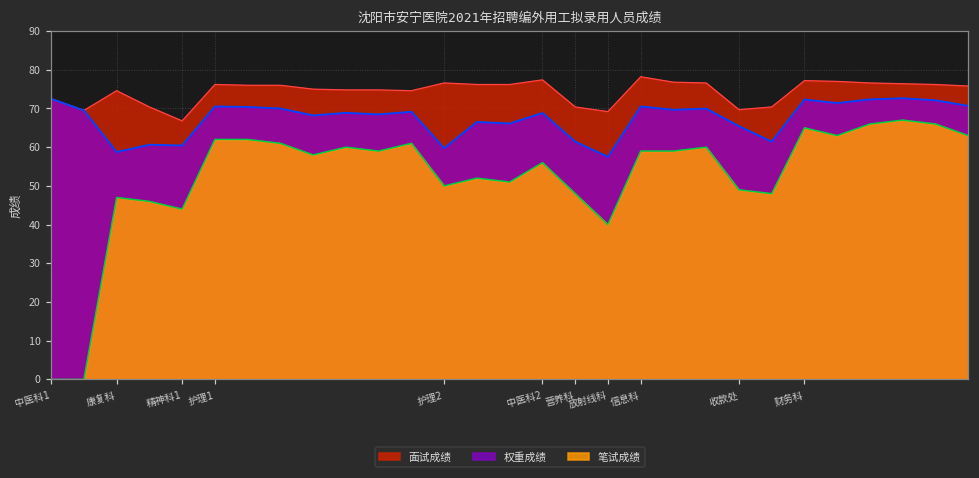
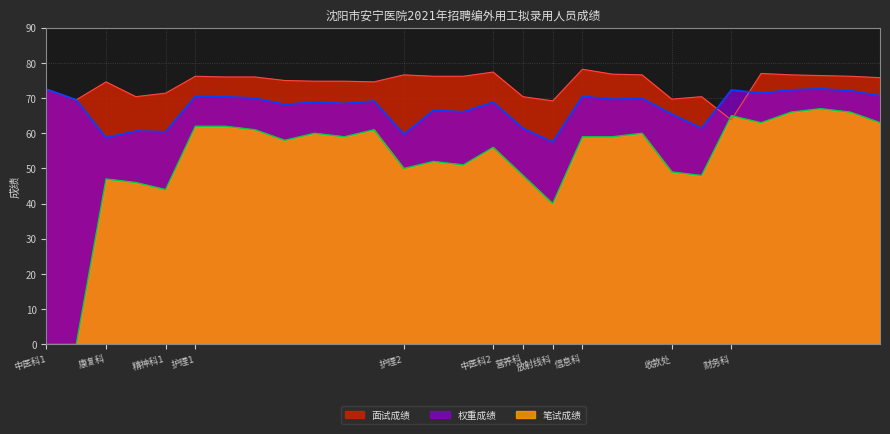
  {
    "面试成绩": {
      "康复科": 75,
-     "精神科1": 67,
+     "精神科1": 71,
      "护理1": 76,
      "护理2": 77,
      "中医科2": 77,
      "营养科": 70,
      "放射线科": 69,
      "信息科": 78,
      "收款处": 70,
-     "财务科": 77
+     "财务科": 64
    },
    "权重成绩": {
      "康复科": 59,
      "精神科1": 60,
      "护理1": 71,
      "护理2": 60,
      "中医科2": 69,
      "营养科": 61,
      "放射线科": 58,
      "信息科": 71,
      "收款处": 65,
      "财务科": 72
    },
    "笔试成绩": {
      "中医科1": 0,
      "康复科": 47,
      "精神科1": 44,
      "护理1": 62,
      "护理2": 50,
      "中医科2": 56,
      "营养科": 48,
      "放射线科": 40,
      "信息科": 59,
      "收款处": 49,
      "财务科": 65
    }
  }
